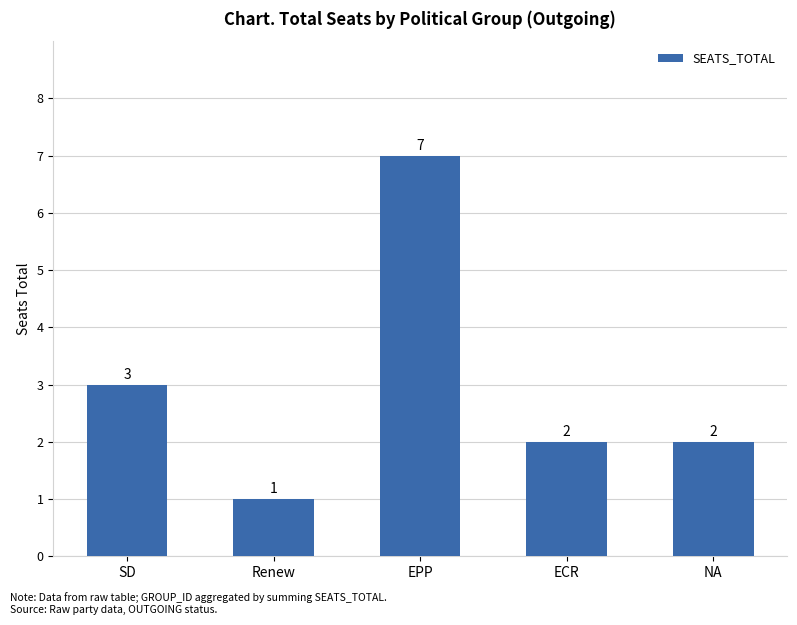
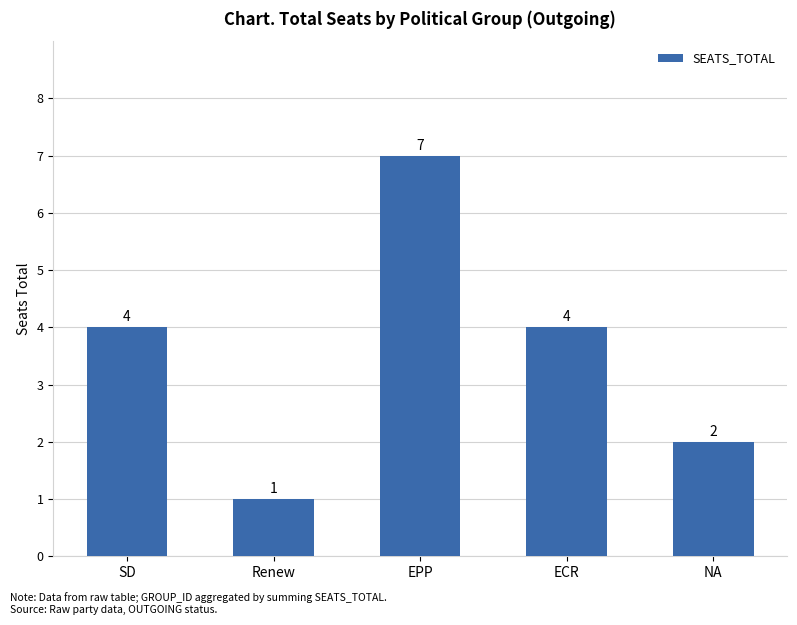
  {
-   "SD": 3,
+   "SD": 4,
    "Renew": 1,
    "EPP": 7,
-   "ECR": 2,
+   "ECR": 4,
    "NA": 2
  }
